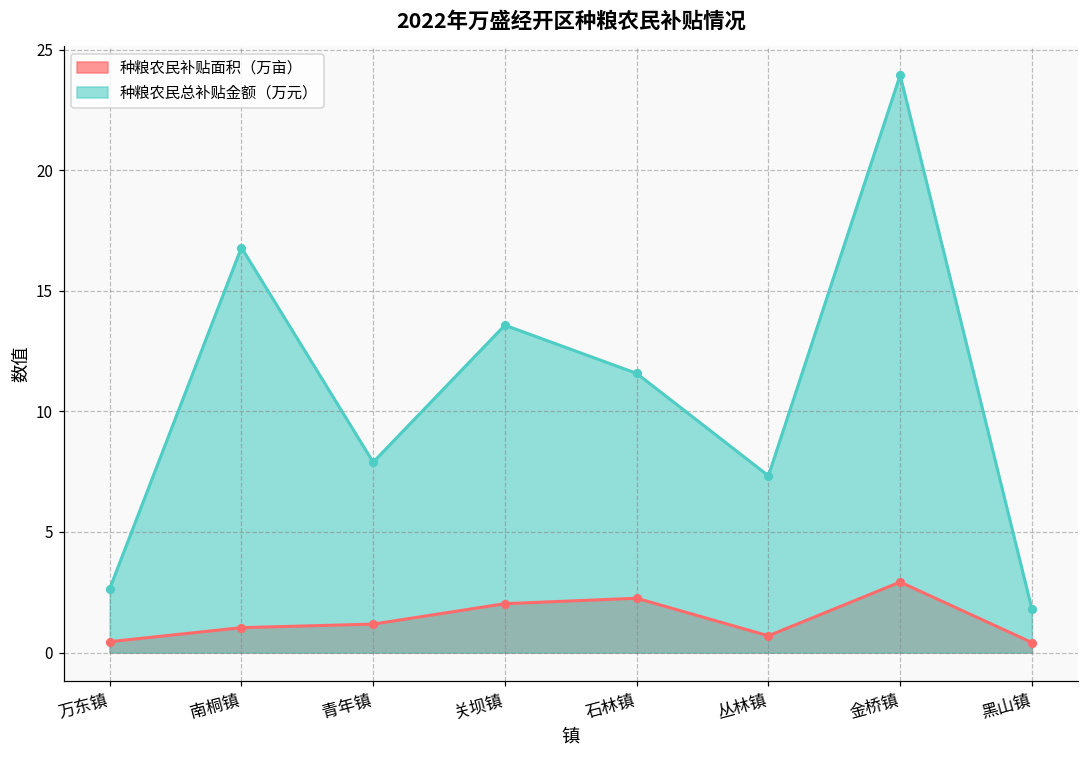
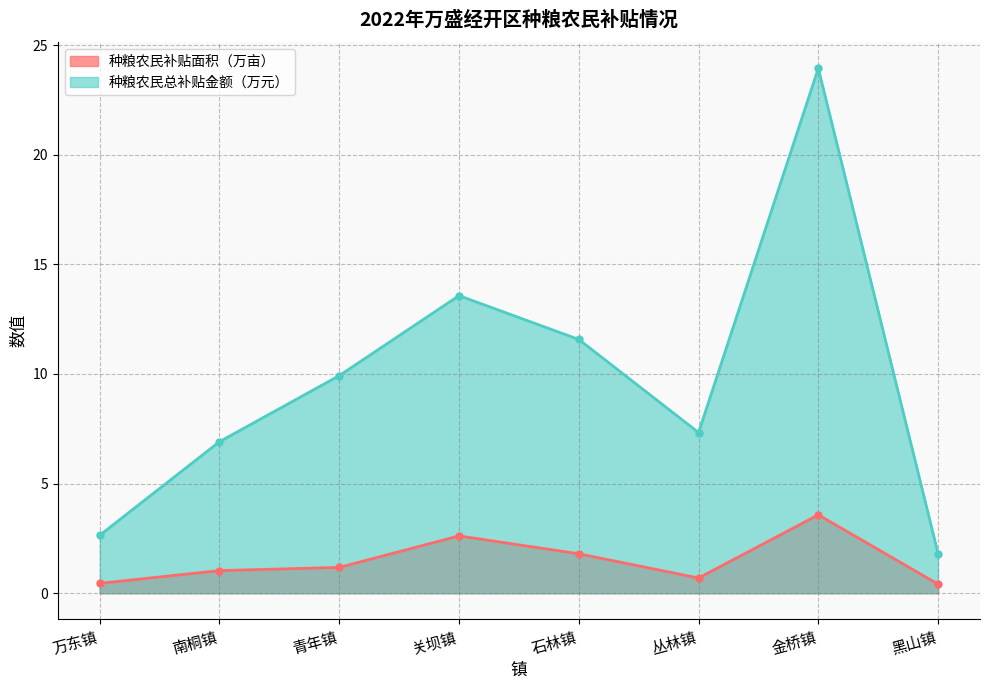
  {
    "种粮农民补贴面积（万亩）": {
      "万东镇": 0.4,
      "南桐镇": 1.0,
      "青年镇": 1.2,
-     "关坝镇": 2.0,
-     "石林镇": 2.3,
+     "关坝镇": 2.6,
+     "石林镇": 1.8,
      "丛林镇": 0.7,
-     "金桥镇": 2.9,
+     "金桥镇": 3.6,
      "黑山镇": 0.4
    },
    "种粮农民总补贴金额（万元）": {
      "万东镇": 2.6,
-     "南桐镇": 16.8,
-     "青年镇": 7.9,
+     "南桐镇": 6.9,
+     "青年镇": 9.9,
      "关坝镇": 13.6,
      "石林镇": 11.6,
      "丛林镇": 7.3,
      "金桥镇": 23.9,
      "黑山镇": 1.8
    }
  }
